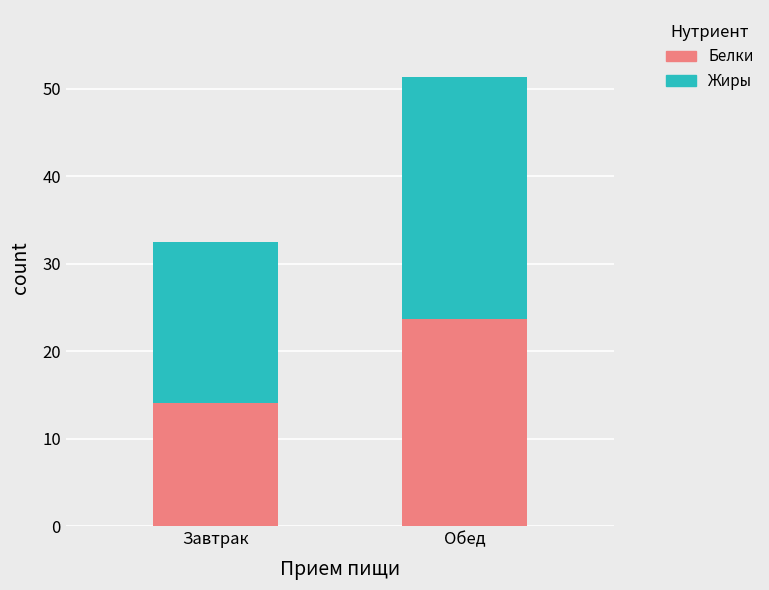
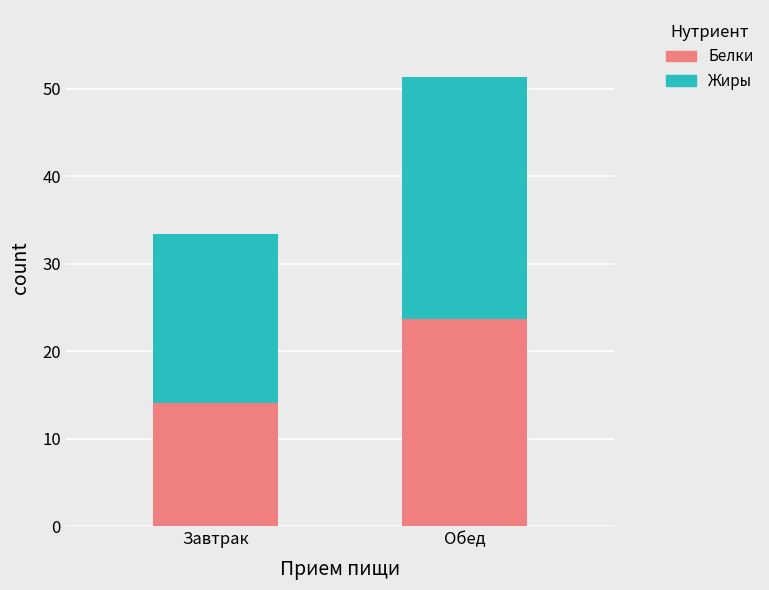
  {
    "Белки": {
      "Завтрак": 14,
      "Обед": 24
    },
    "Жиры": {
-     "Завтрак": 18,
+     "Завтрак": 19,
      "Обед": 28
    }
  }
